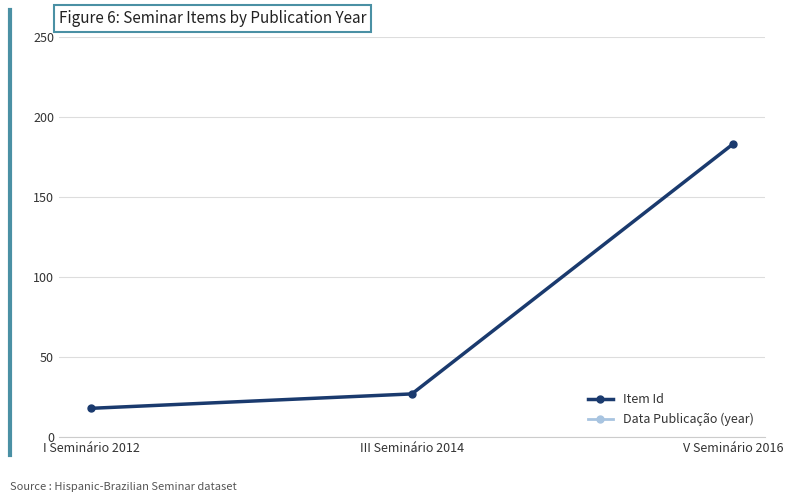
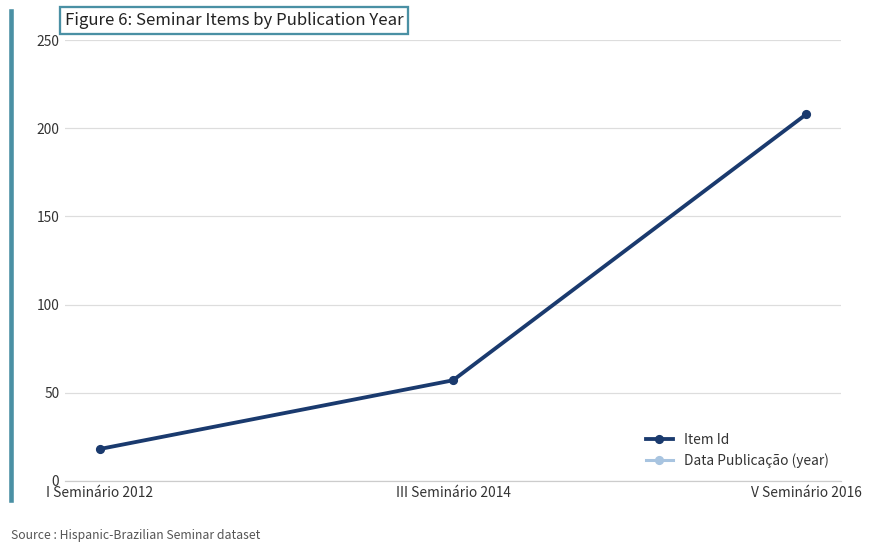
  {
    "Item Id": {
      "I Seminário 2012": 18,
-     "III Seminário 2014": 27,
-     "V Seminário 2016": 183
+     "III Seminário 2014": 57,
+     "V Seminário 2016": 208
    }
  }
